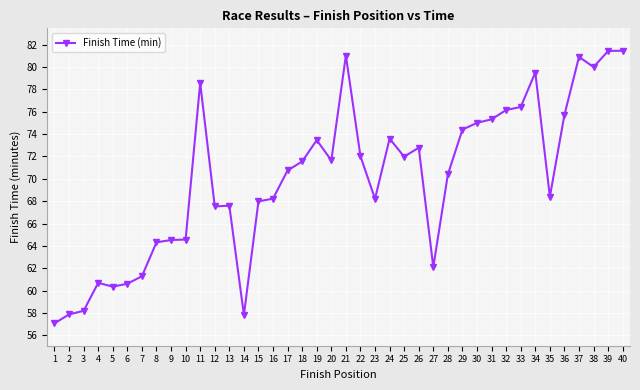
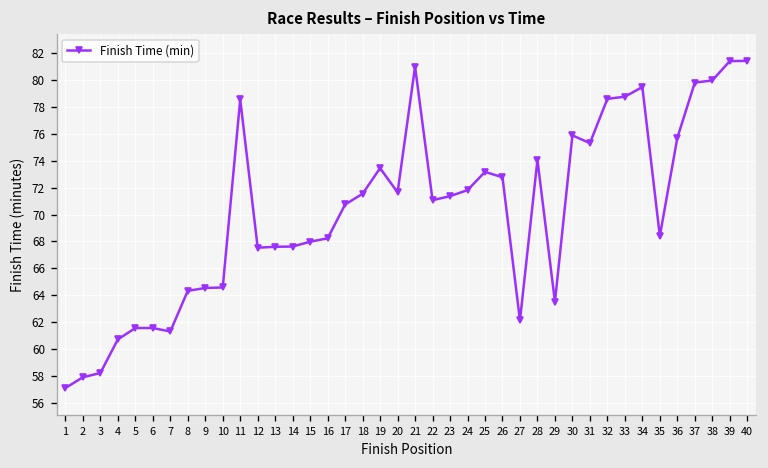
  {
    "1": 57.1,
    "2": 57.9,
    "3": 58.2,
    "4": 60.7,
-   "5": 60.4,
-   "6": 60.6,
+   "5": 61.6,
+   "6": 61.6,
    "7": 61.3,
    "8": 64.3,
    "9": 64.5,
    "10": 64.6,
    "11": 78.6,
    "12": 67.5,
    "13": 67.6,
-   "14": 57.8,
+   "14": 67.6,
    "15": 68.0,
    "16": 68.2,
    "17": 70.8,
    "18": 71.6,
    "19": 73.5,
    "20": 71.7,
    "21": 81.0,
-   "22": 72.0,
-   "23": 68.2,
-   "24": 73.6,
-   "25": 72.0,
+   "22": 71.1,
+   "23": 71.4,
+   "24": 71.8,
+   "25": 73.2,
    "26": 72.8,
    "27": 62.1,
-   "28": 70.4,
-   "29": 74.4,
-   "30": 75.0,
+   "28": 74.1,
+   "29": 63.5,
+   "30": 75.9,
    "31": 75.3,
-   "32": 76.2,
-   "33": 76.4,
+   "32": 78.6,
+   "33": 78.8,
    "34": 79.5,
    "35": 68.4,
    "36": 75.7,
-   "37": 80.9,
+   "37": 79.8,
    "38": 80.0,
    "39": 81.4,
    "40": 81.5
  }
